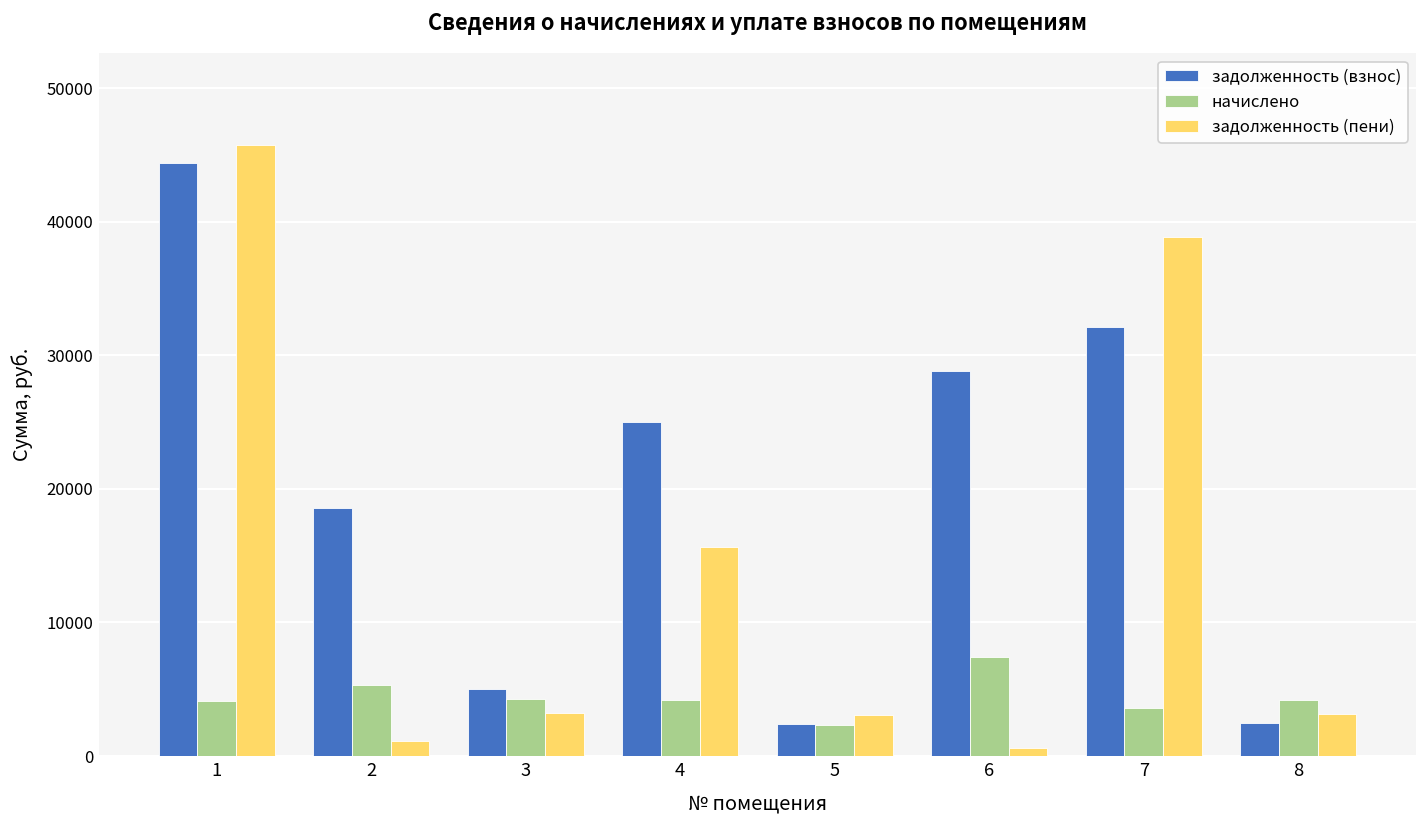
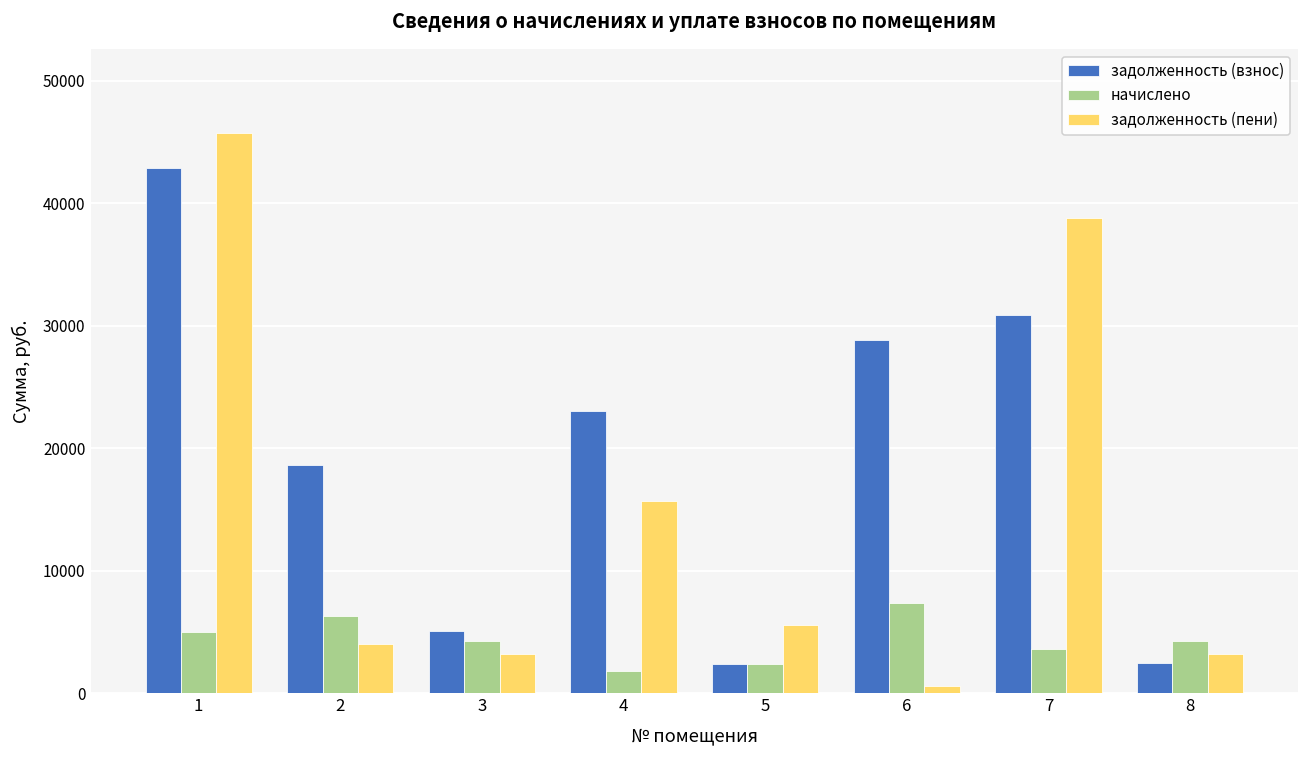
  {
    "задолженность (взнос)": {
-     "1": 44400,
+     "1": 42900,
      "2": 18600,
      "3": 5000,
-     "4": 25000,
+     "4": 23000,
      "5": 2400,
      "6": 28900,
-     "7": 32100,
+     "7": 30900,
      "8": 2500
    },
    "начислено": {
-     "1": 4200,
-     "2": 5300,
+     "1": 5000,
+     "2": 6300,
      "3": 4300,
-     "4": 4200,
+     "4": 1800,
      "5": 2300,
      "6": 7400,
      "7": 3600,
      "8": 4200
    },
    "задолженность (пени)": {
      "1": 45800,
-     "2": 1200,
+     "2": 4000,
      "3": 3200,
      "4": 15700,
-     "5": 3100,
+     "5": 5600,
      "6": 600,
      "7": 38800,
      "8": 3200
    }
  }
